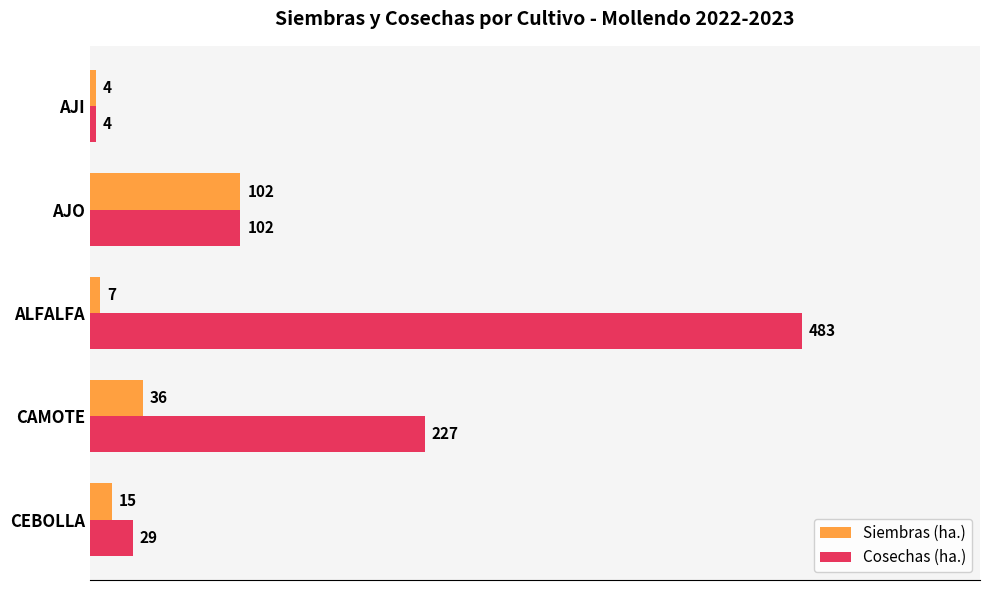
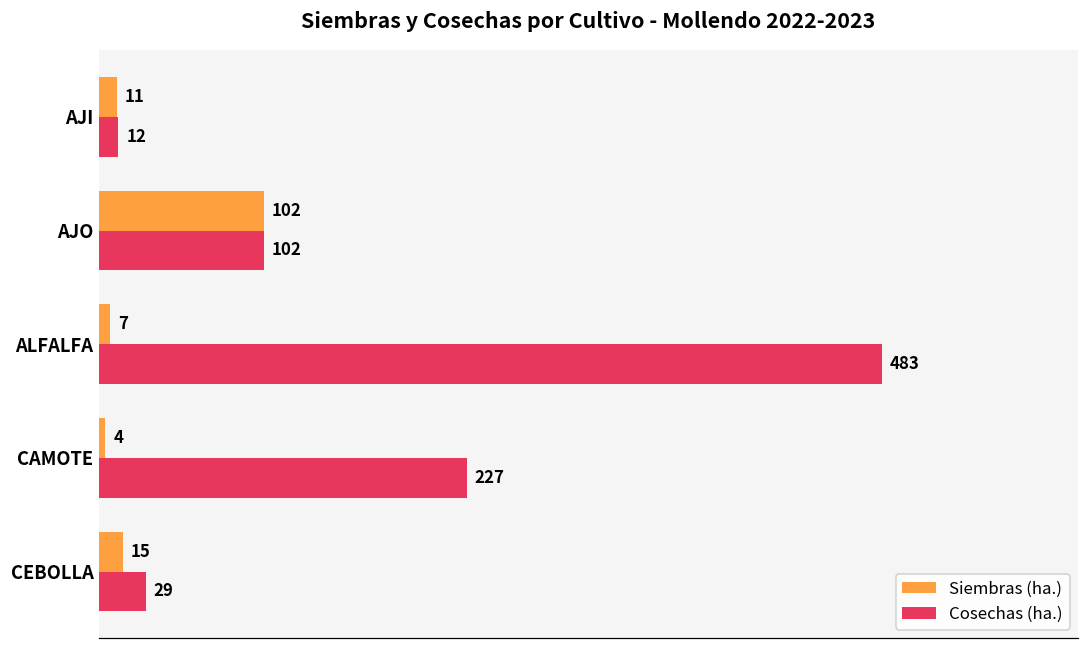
  {
    "Siembras (ha.)": {
-     "AJI": 4,
+     "AJI": 11,
      "AJO": 102,
      "ALFALFA": 7,
-     "CAMOTE": 36,
+     "CAMOTE": 4,
      "CEBOLLA": 15
    },
    "Cosechas (ha.)": {
-     "AJI": 4,
+     "AJI": 12,
      "AJO": 102,
      "ALFALFA": 483,
      "CAMOTE": 227,
      "CEBOLLA": 29
    }
  }
